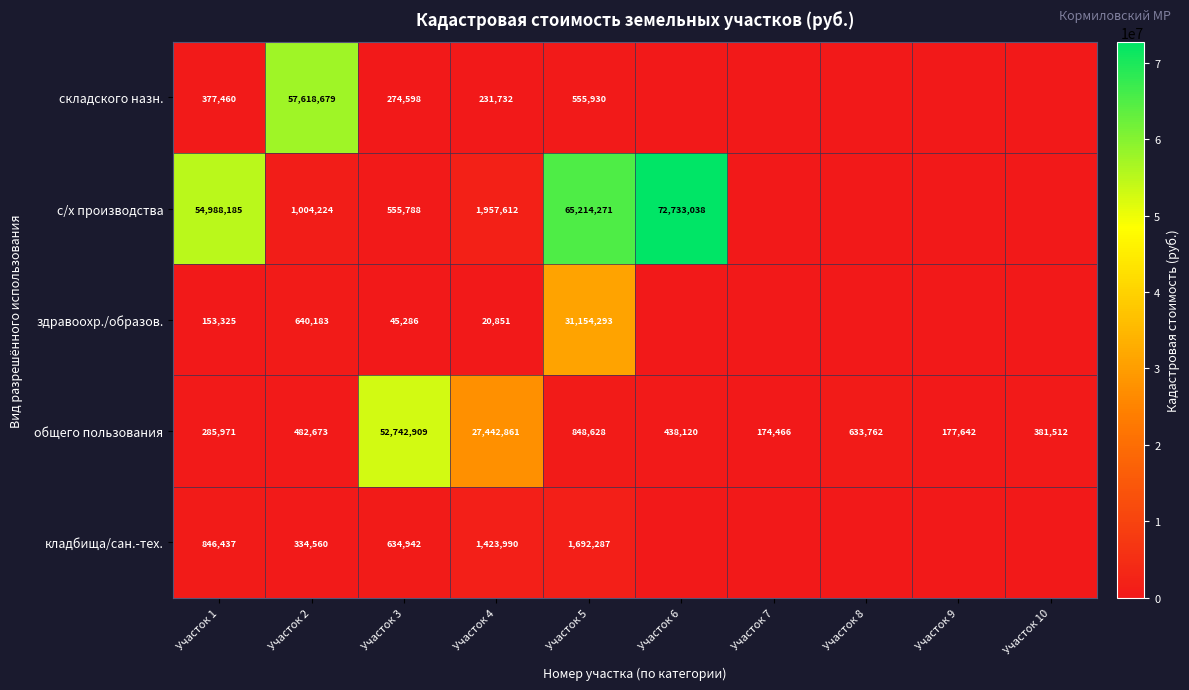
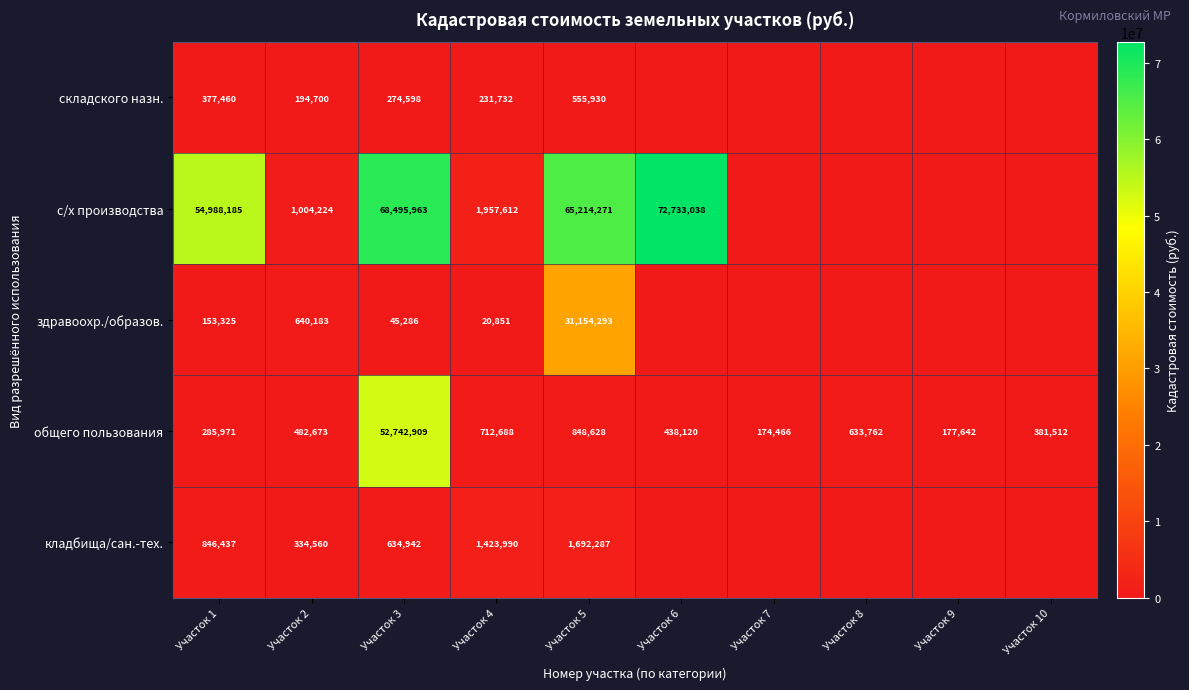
  {
    "складского назн.": {
      "Участок 1": "377,460",
-     "Участок 2": "57,618,679",
+     "Участок 2": "194,700",
      "Участок 3": "274,598",
      "Участок 4": "231,732",
      "Участок 5": "555,930"
    },
    "с/х производства": {
      "Участок 1": "54,988,185",
      "Участок 2": "1,004,224",
-     "Участок 3": "555,788",
+     "Участок 3": "68,495,963",
      "Участок 4": "1,957,612",
      "Участок 5": "65,214,271",
      "Участок 6": "72,733,038"
    },
    "здравоохр./образов.": {
      "Участок 1": "153,325",
      "Участок 2": "640,183",
      "Участок 3": "45,286",
      "Участок 4": "20,851",
      "Участок 5": "31,154,293"
    },
    "общего пользования": {
      "Участок 1": "285,971",
      "Участок 2": "482,673",
      "Участок 3": "52,742,909",
-     "Участок 4": "27,442,861",
+     "Участок 4": "712,688",
      "Участок 5": "848,628",
      "Участок 6": "438,120",
      "Участок 7": "174,466",
      "Участок 8": "633,762",
      "Участок 9": "177,642",
      "Участок 10": "381,512"
    },
    "кладбища/сан.-тех.": {
      "Участок 1": "846,437",
      "Участок 2": "334,560",
      "Участок 3": "634,942",
      "Участок 4": "1,423,990",
      "Участок 5": "1,692,287"
    }
  }
